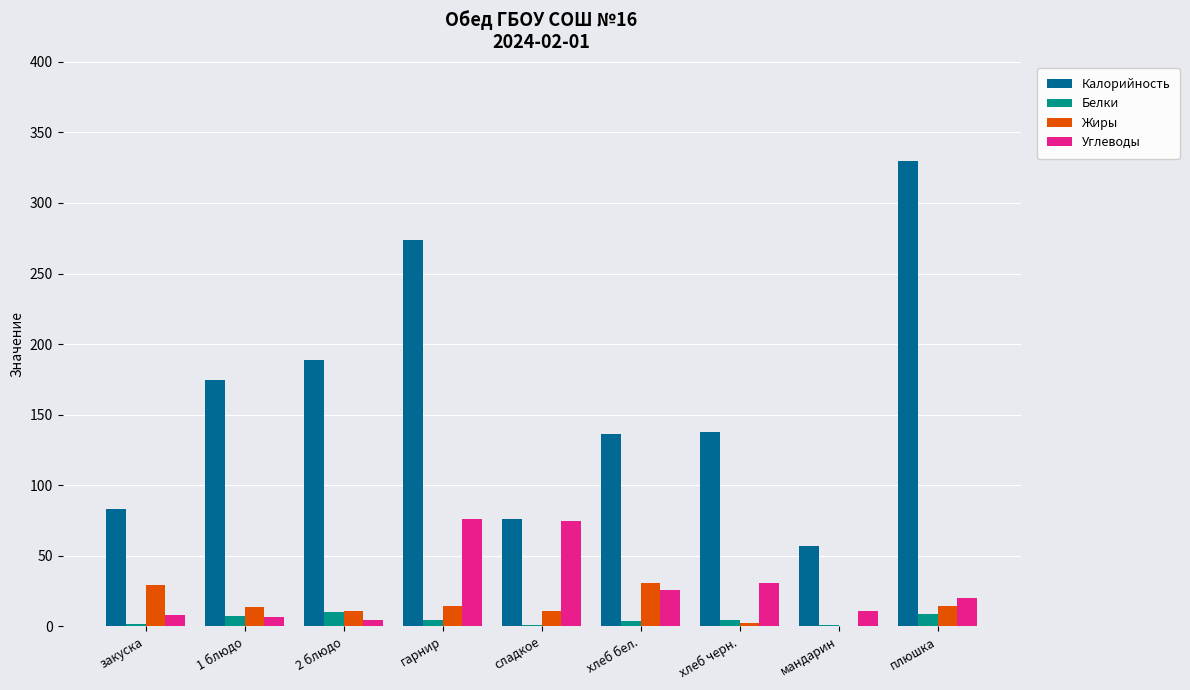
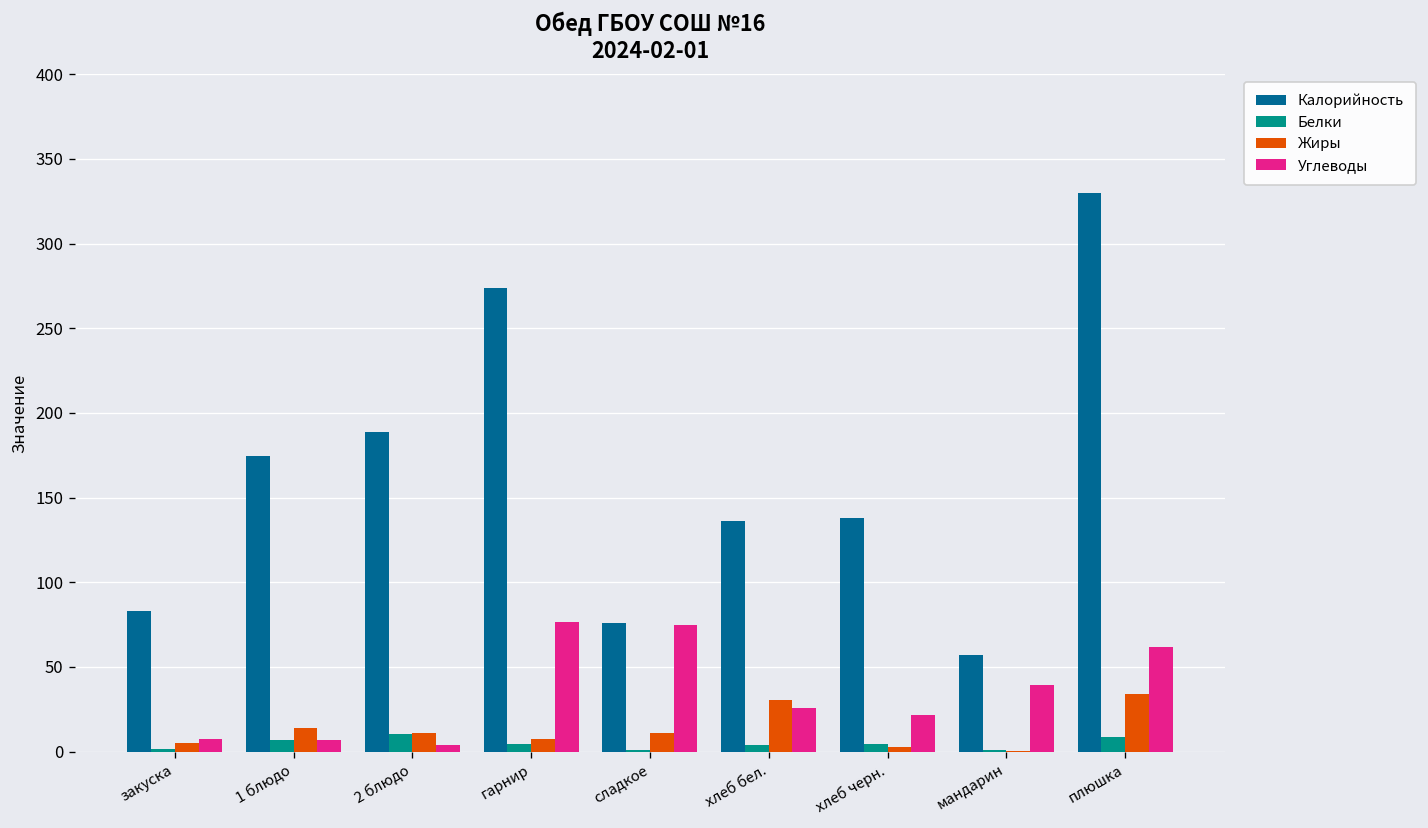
  {
    "Жиры": {
-     "закуска": 29,
+     "закуска": 5,
      "1 блюдо": 14,
      "2 блюдо": 11,
-     "гарнир": 14,
+     "гарнир": 7,
      "сладкое": 11,
      "хлеб бел.": 30,
      "хлеб черн.": 3,
-     "плюшка": 14
+     "плюшка": 34
    },
    "Углеводы": {
      "закуска": 8,
      "1 блюдо": 7,
      "2 блюдо": 4,
      "гарнир": 76,
      "сладкое": 75,
      "хлеб бел.": 26,
-     "хлеб черн.": 31,
-     "мандарин": 11,
-     "плюшка": 20
+     "хлеб черн.": 22,
+     "мандарин": 39,
+     "плюшка": 62
    }
  }
